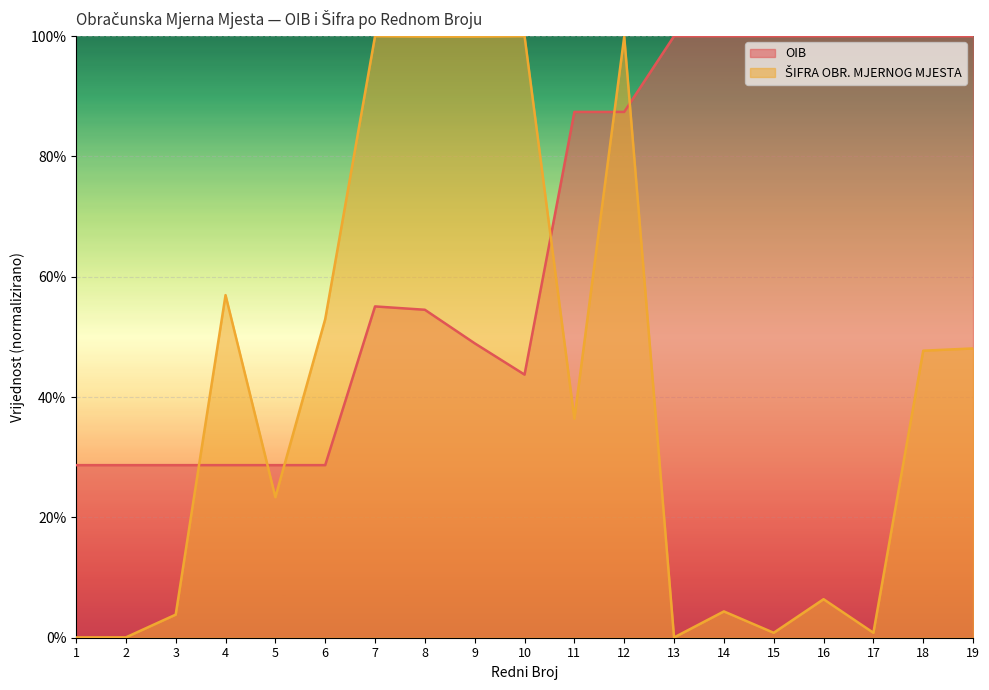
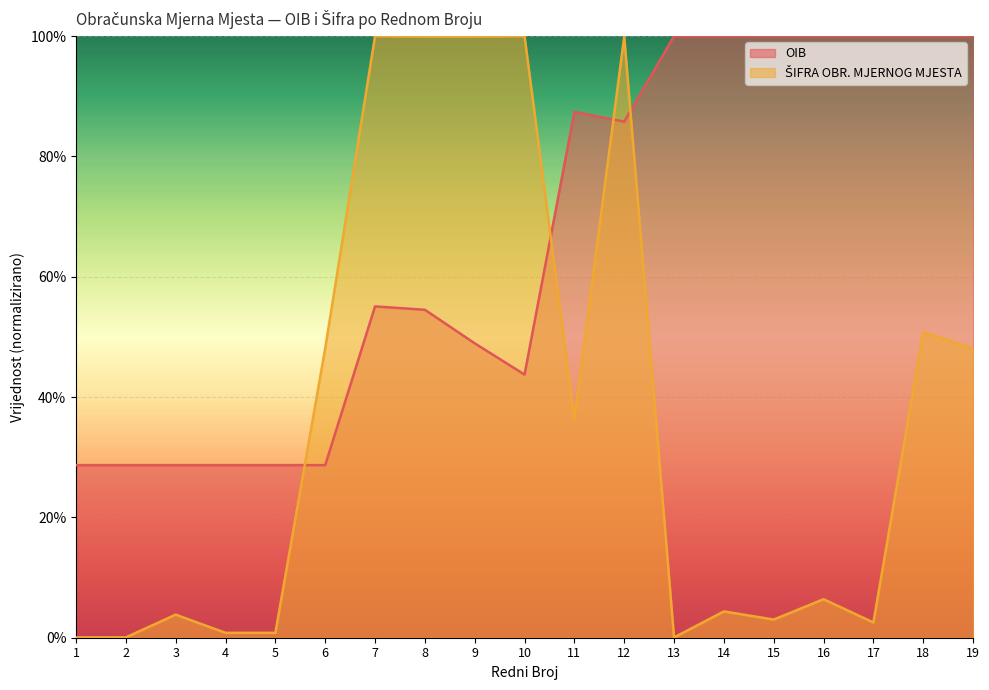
  {
    "OIB": {
      "1": "29%",
      "2": "29%",
      "3": "29%",
      "4": "29%",
      "5": "29%",
      "6": "29%",
      "7": "55%",
      "8": "55%",
      "9": "49%",
      "10": "44%",
      "11": "87%",
-     "12": "87%",
+     "12": "86%",
      "13": "100%",
      "14": "100%",
      "15": "100%",
      "16": "100%",
      "17": "100%",
      "18": "100%",
      "19": "100%"
    },
    "ŠIFRA OBR. MJERNOG MJESTA": {
      "1": "0%",
      "2": "0%",
      "3": "4%",
-     "4": "57%",
-     "5": "23%",
-     "6": "53%",
+     "4": "1%",
+     "5": "1%",
+     "6": "48%",
      "7": "100%",
      "8": "100%",
      "9": "100%",
      "10": "100%",
      "11": "36%",
      "12": "100%",
      "13": "0%",
      "14": "4%",
-     "15": "1%",
+     "15": "3%",
      "16": "6%",
-     "17": "1%",
-     "18": "48%",
+     "17": "3%",
+     "18": "51%",
      "19": "48%"
    }
  }
